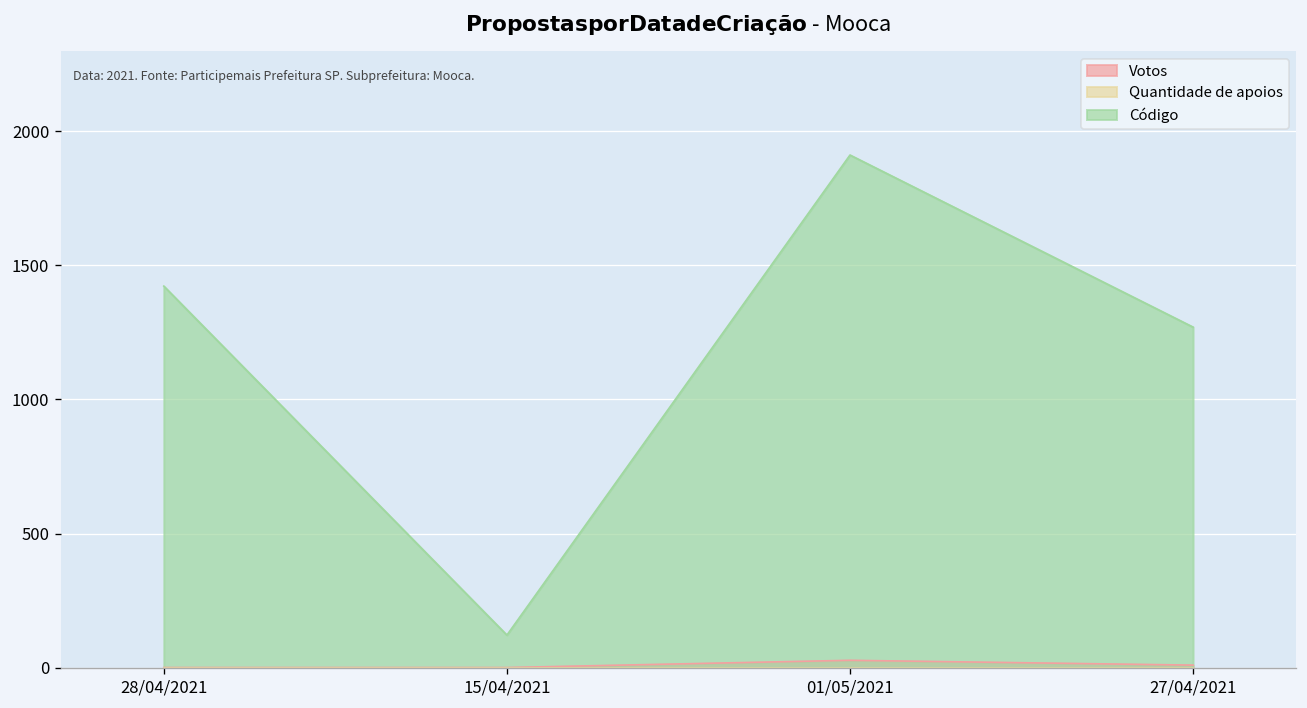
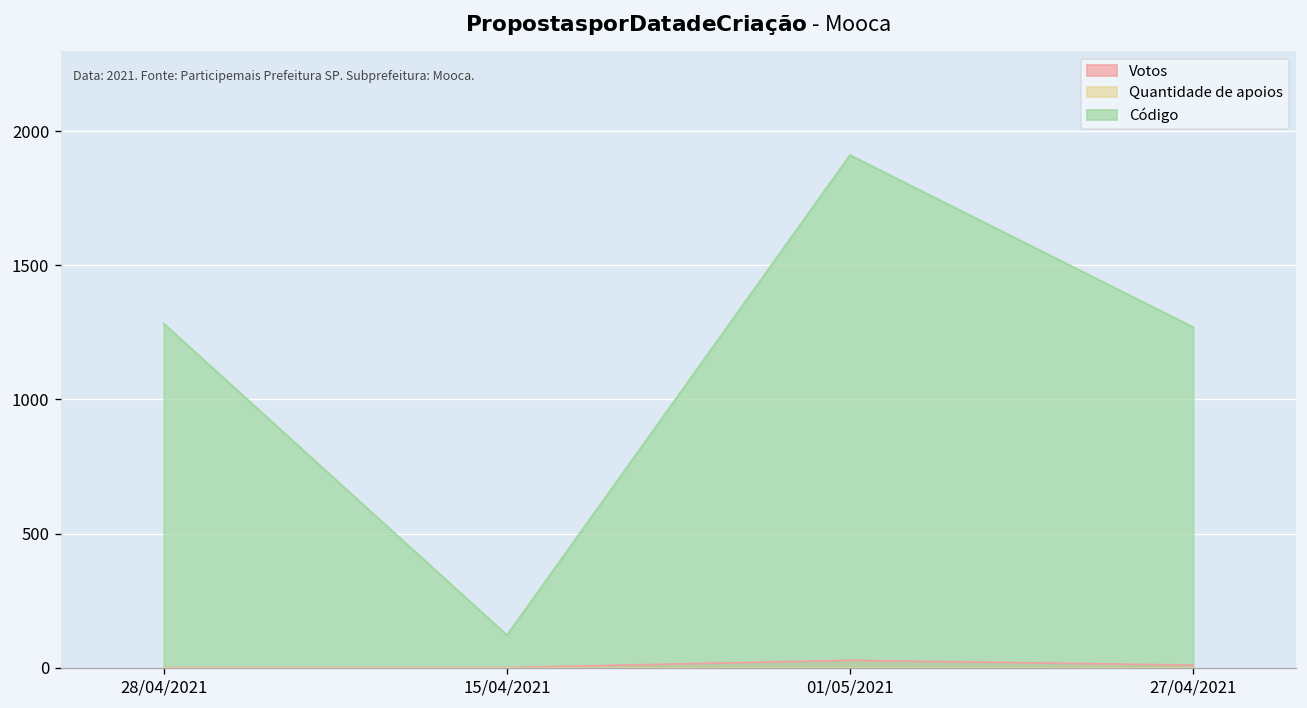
  {
    "Código": {
-     "28/04/2021": 1420,
+     "28/04/2021": 1280,
      "15/04/2021": 120,
      "01/05/2021": 1910,
      "27/04/2021": 1270
    }
  }
